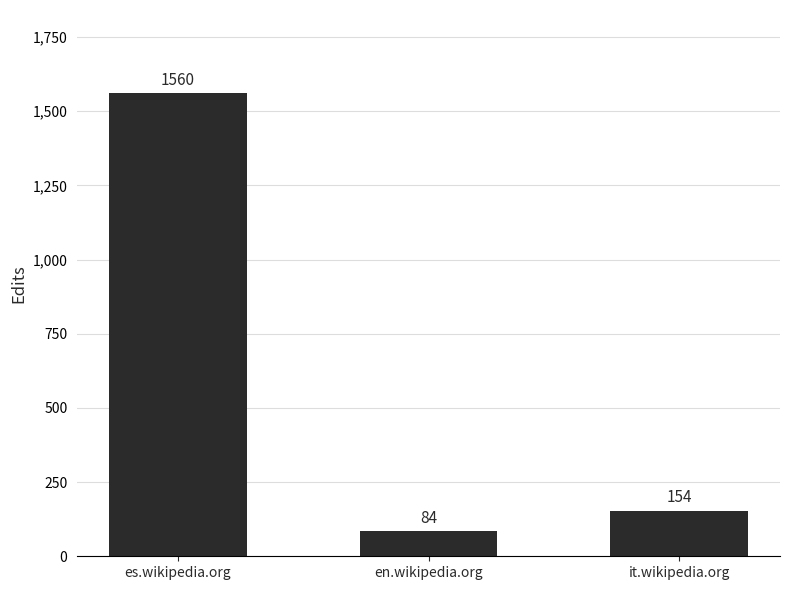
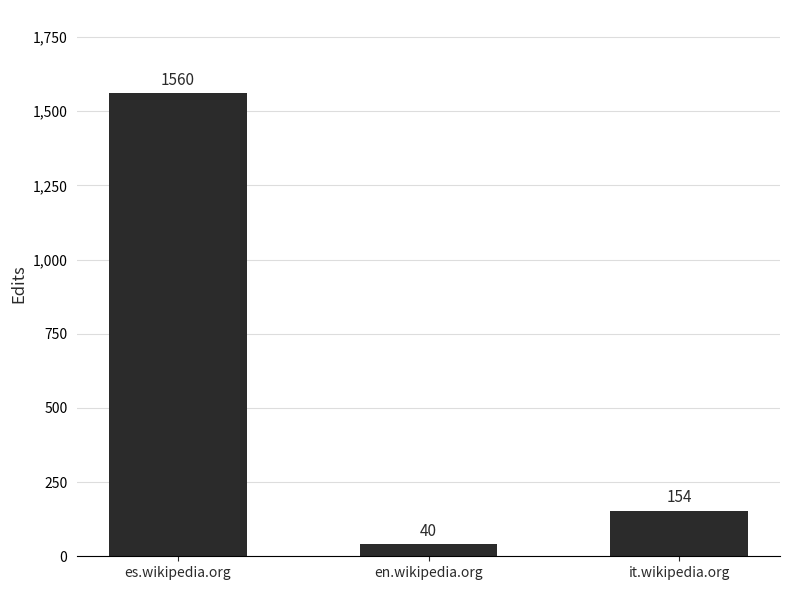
  {
    "es.wikipedia.org": 1560,
-   "en.wikipedia.org": 84,
+   "en.wikipedia.org": 40,
    "it.wikipedia.org": 154
  }
